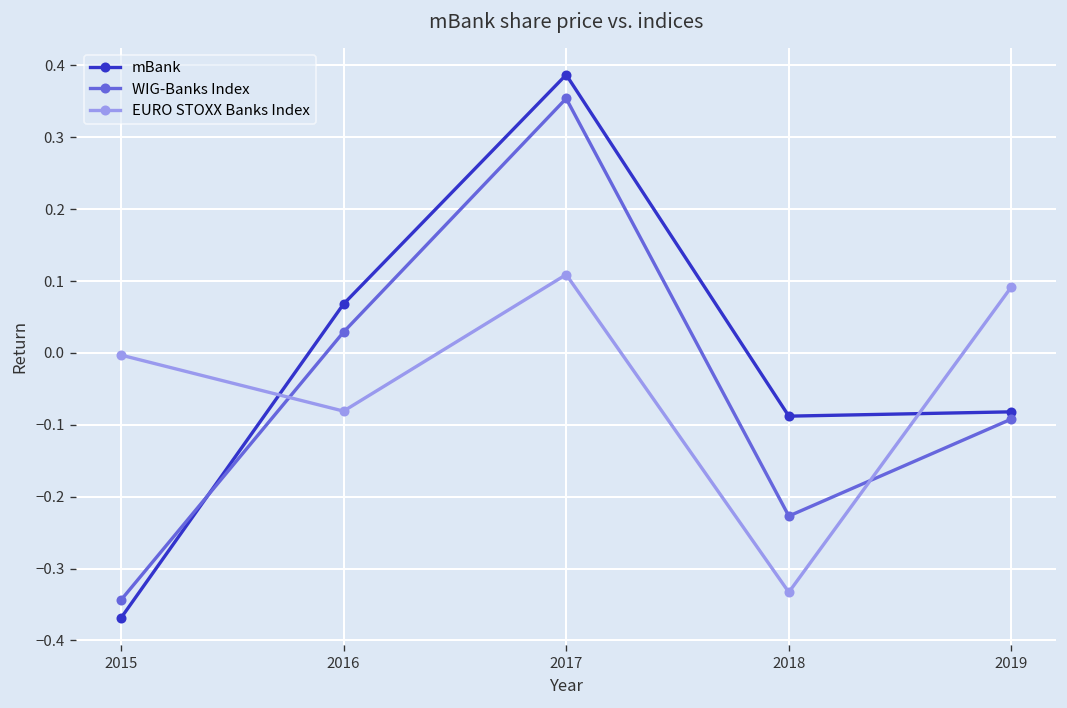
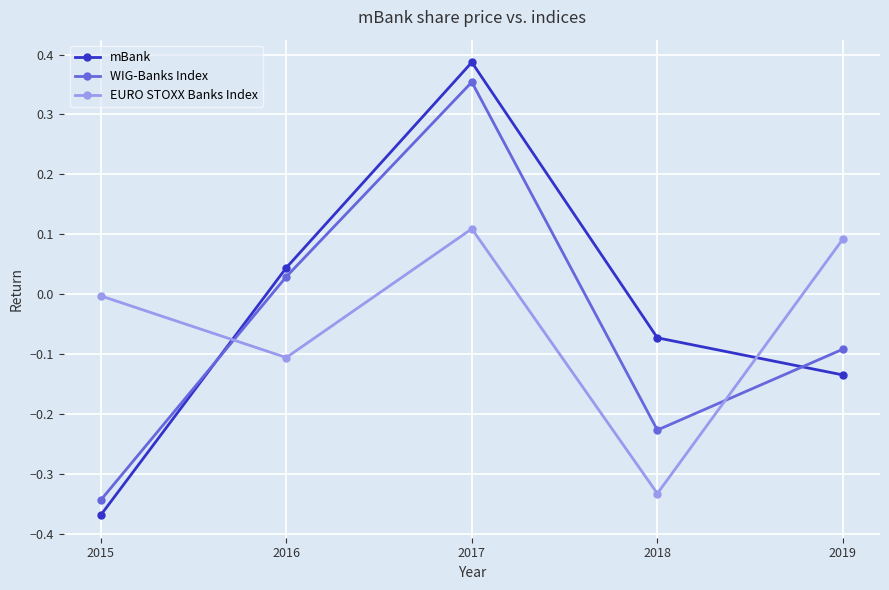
  {
    "mBank": {
      "2015": -0.37,
-     "2016": 0.07,
+     "2016": 0.04,
      "2017": 0.39,
-     "2018": -0.09,
-     "2019": -0.08
+     "2018": -0.07,
+     "2019": -0.14
    },
    "WIG-Banks Index": {
      "2015": -0.34,
      "2016": 0.03,
      "2017": 0.35,
      "2018": -0.23,
      "2019": -0.09
    },
    "EURO STOXX Banks Index": {
      "2015": 0.00,
-     "2016": -0.08,
+     "2016": -0.11,
      "2017": 0.11,
      "2018": -0.33,
      "2019": 0.09
    }
  }
